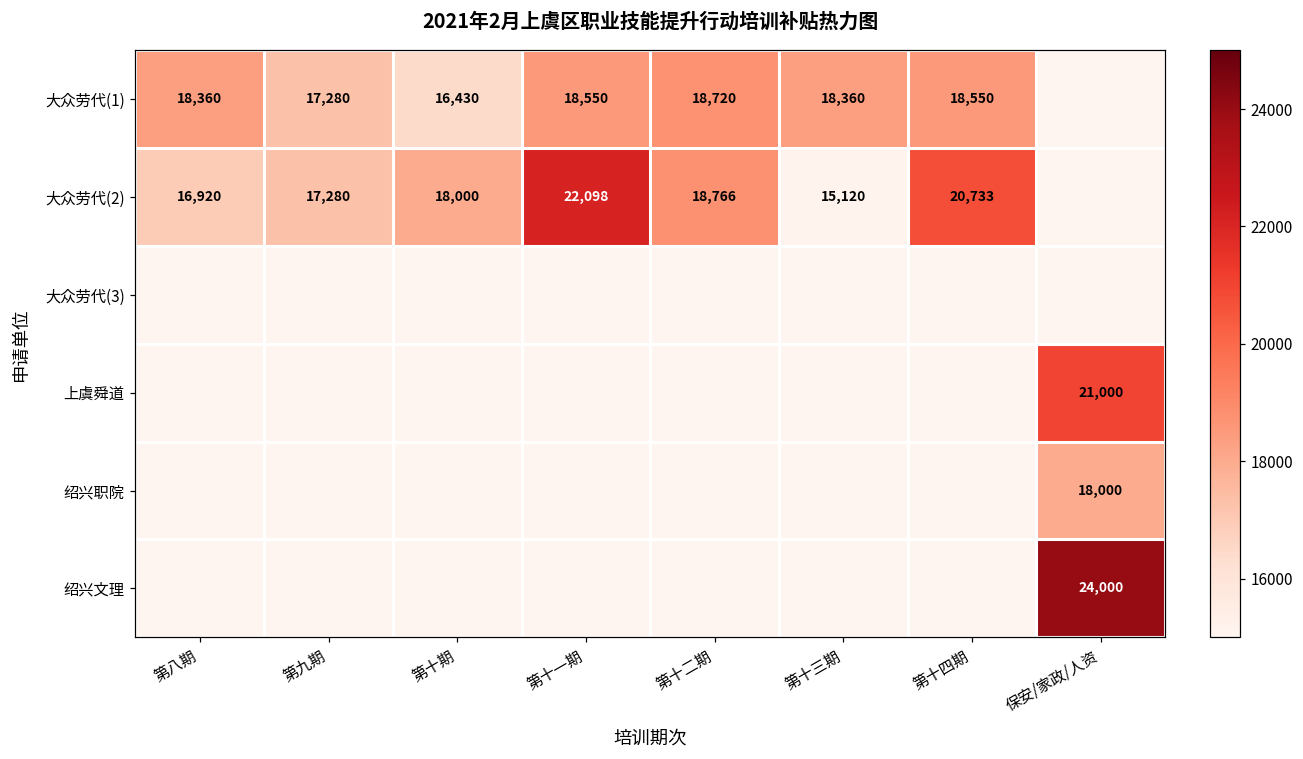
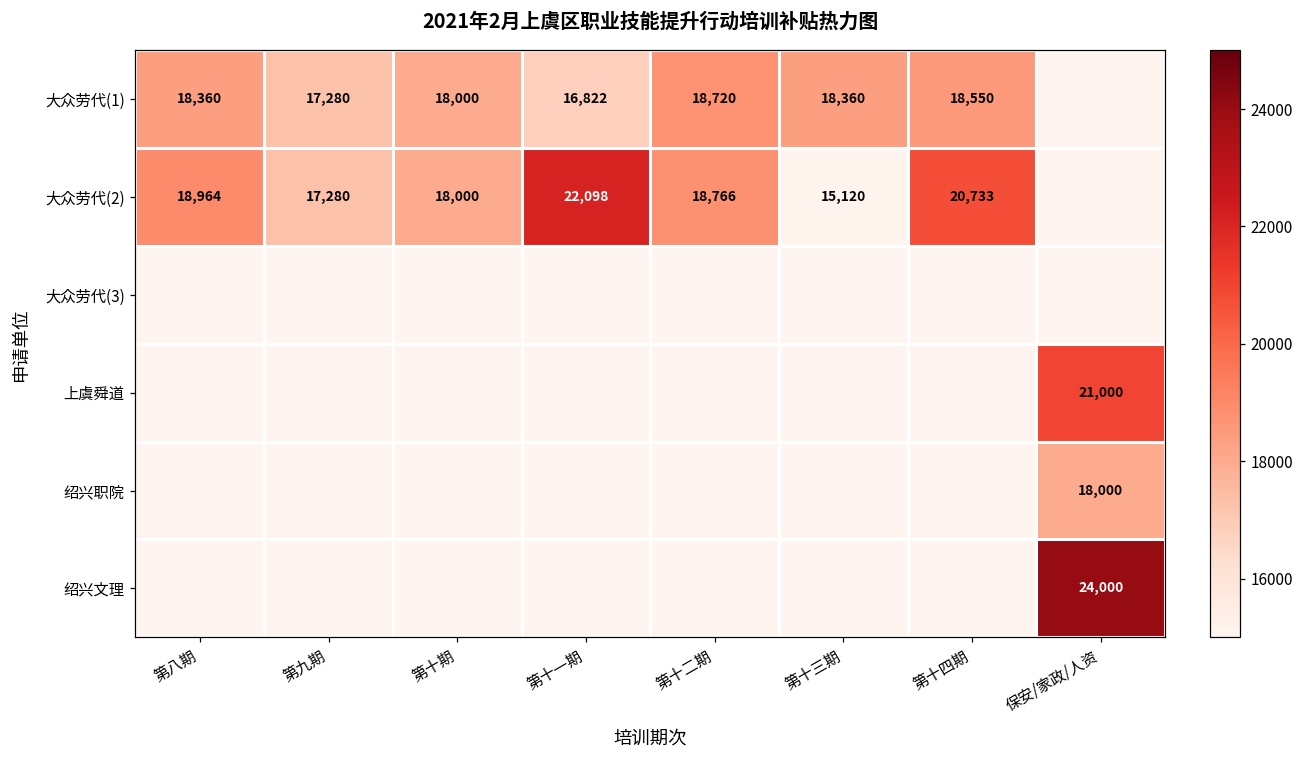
  {
    "大众劳代(1)": {
      "第八期": "18,360",
      "第九期": "17,280",
-     "第十期": "16,430",
-     "第十一期": "18,550",
+     "第十期": "18,000",
+     "第十一期": "16,822",
      "第十二期": "18,720",
      "第十三期": "18,360",
      "第十四期": "18,550"
    },
    "大众劳代(2)": {
-     "第八期": "16,920",
+     "第八期": "18,964",
      "第九期": "17,280",
      "第十期": "18,000",
      "第十一期": "22,098",
      "第十二期": "18,766",
      "第十三期": "15,120",
      "第十四期": "20,733"
    },
    "上虞舜道": {
      "保安/家政/人资": "21,000"
    },
    "绍兴职院": {
      "保安/家政/人资": "18,000"
    },
    "绍兴文理": {
      "保安/家政/人资": "24,000"
    }
  }
